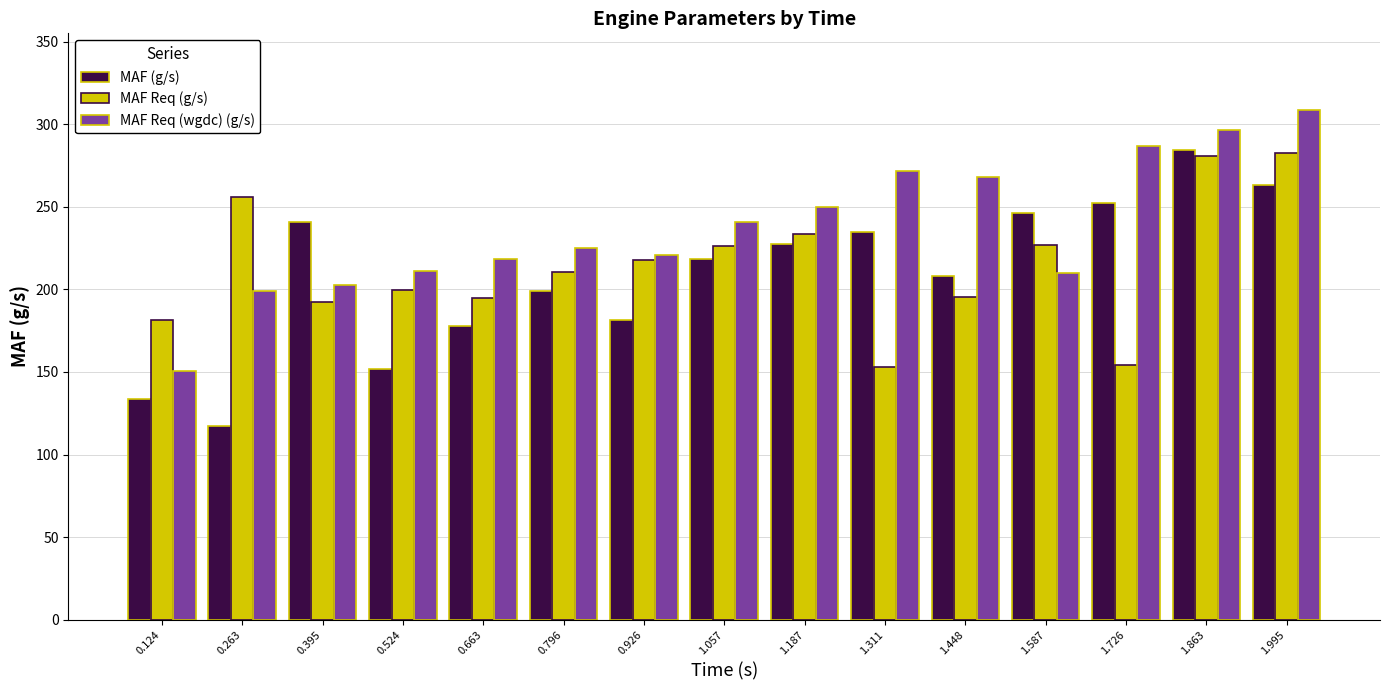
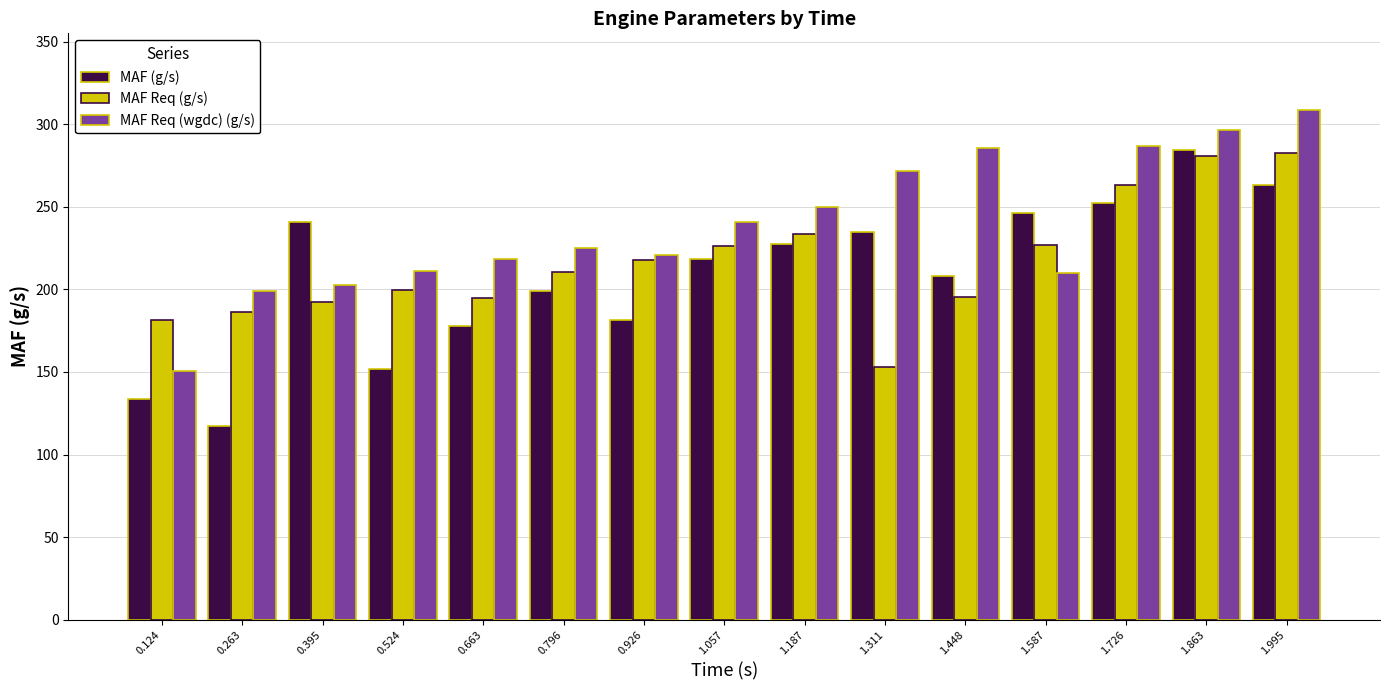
  {
    "MAF (g/s)": {
      "0.124": 134,
      "0.263": 117,
      "0.395": 241,
      "0.524": 152,
      "0.663": 178,
      "0.796": 199,
      "0.926": 181,
      "1.057": 219,
      "1.187": 228,
      "1.311": 235,
      "1.448": 208,
      "1.587": 246,
      "1.726": 252,
      "1.863": 284,
      "1.995": 263
    },
    "MAF Req (g/s)": {
      "0.124": 181,
-     "0.263": 256,
+     "0.263": 186,
      "0.395": 192,
      "0.524": 200,
      "0.663": 195,
      "0.796": 211,
      "0.926": 218,
      "1.057": 226,
      "1.187": 233,
      "1.311": 153,
      "1.448": 195,
      "1.587": 227,
-     "1.726": 155,
+     "1.726": 263,
      "1.863": 281,
      "1.995": 283
    },
    "MAF Req (wgdc) (g/s)": {
      "0.124": 150,
      "0.263": 199,
      "0.395": 203,
      "0.524": 211,
      "0.663": 219,
      "0.796": 225,
      "0.926": 221,
      "1.057": 241,
      "1.187": 250,
      "1.311": 272,
-     "1.448": 268,
+     "1.448": 285,
      "1.587": 210,
      "1.726": 287,
      "1.863": 297,
      "1.995": 309
    }
  }
